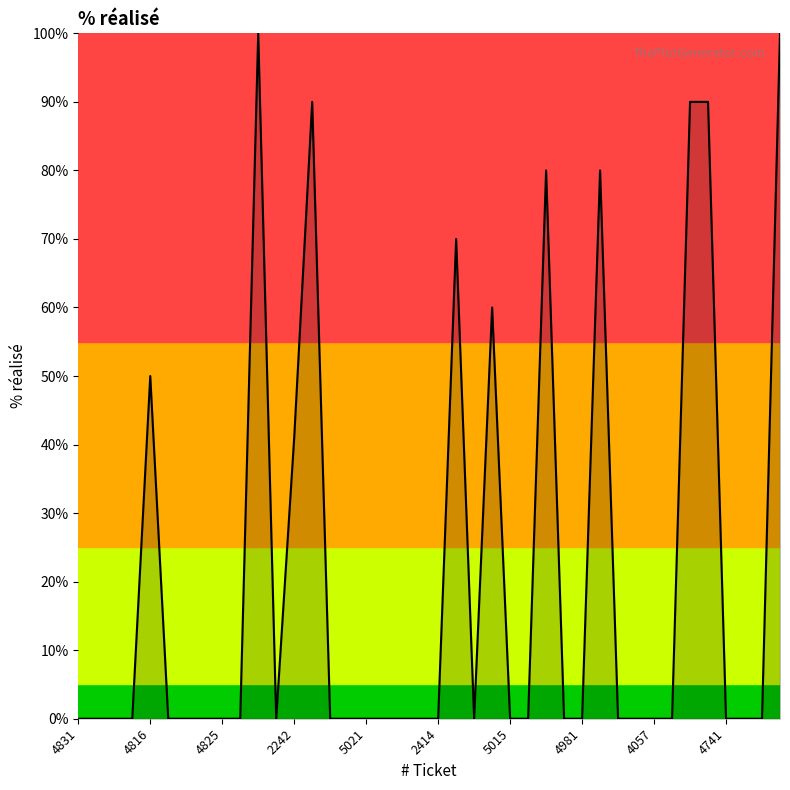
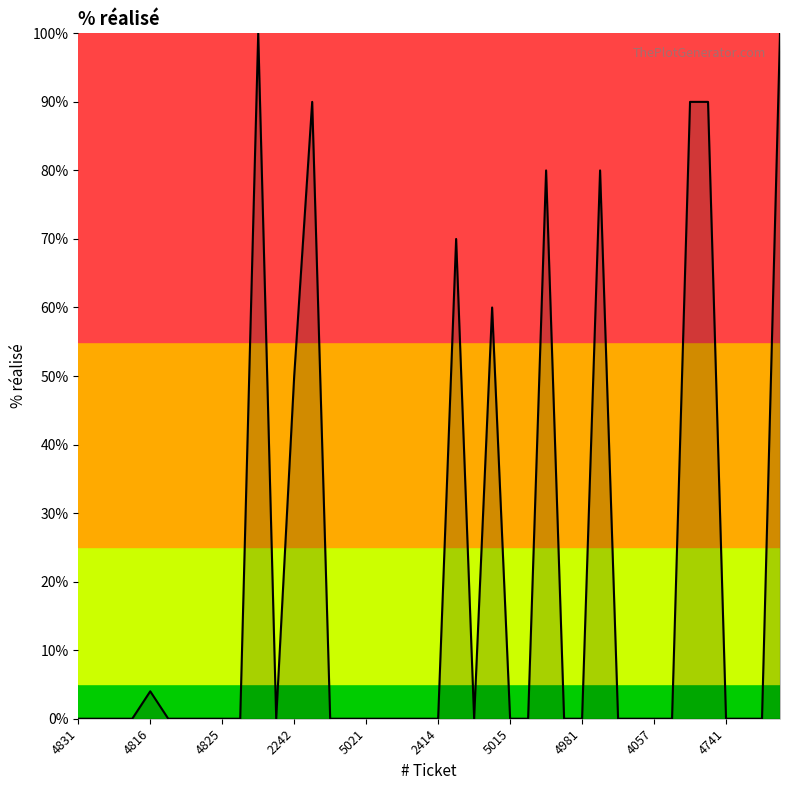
  {
    "4831": "0%",
-   "4816": "50%",
+   "4816": "4%",
    "4825": "0%",
-   "2242": "41%",
+   "2242": "50%",
    "5021": "0%",
    "2414": "0%",
    "5015": "0%",
    "4981": "0%",
    "4057": "0%",
    "4741": "0%"
  }
